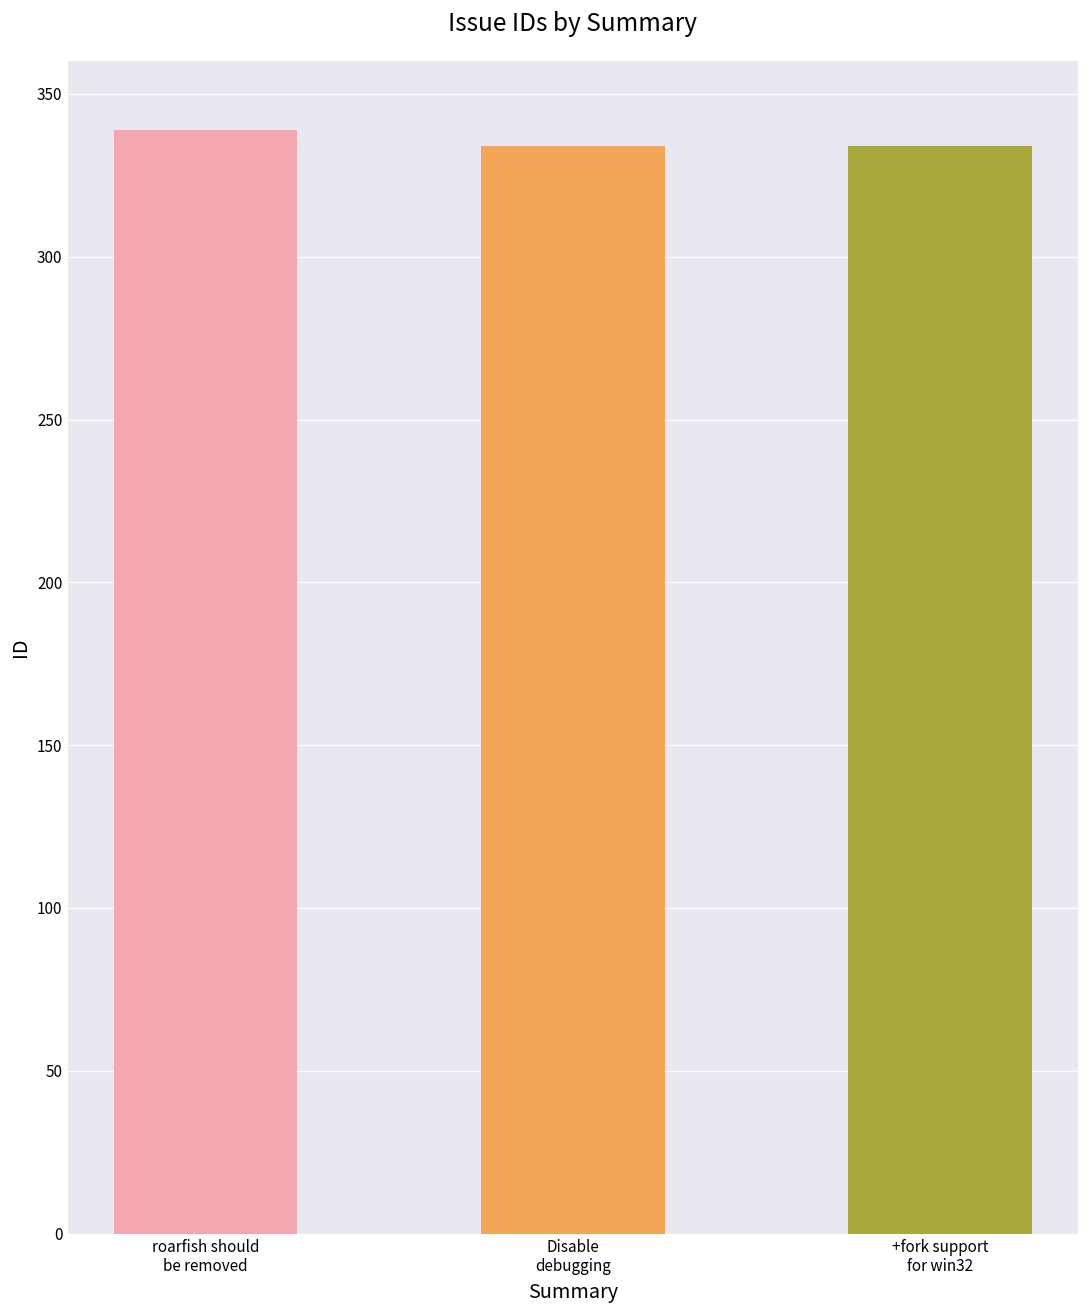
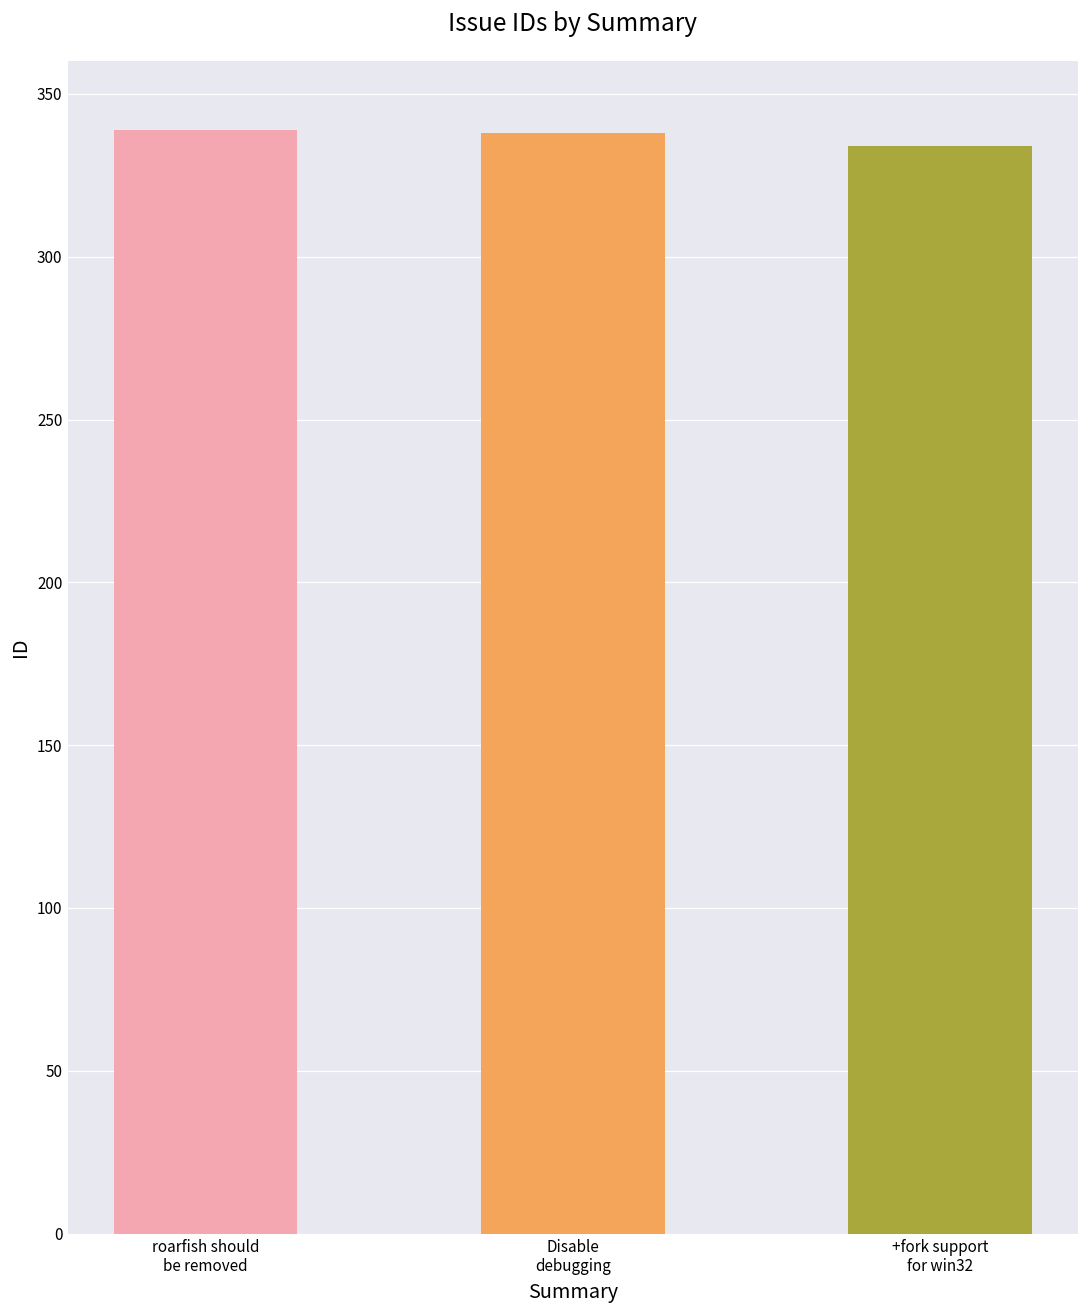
  {
    "roarfish should be removed": 339,
-   "Disable debugging": 334,
+   "Disable debugging": 338,
    "+fork support for win32": 334
  }
